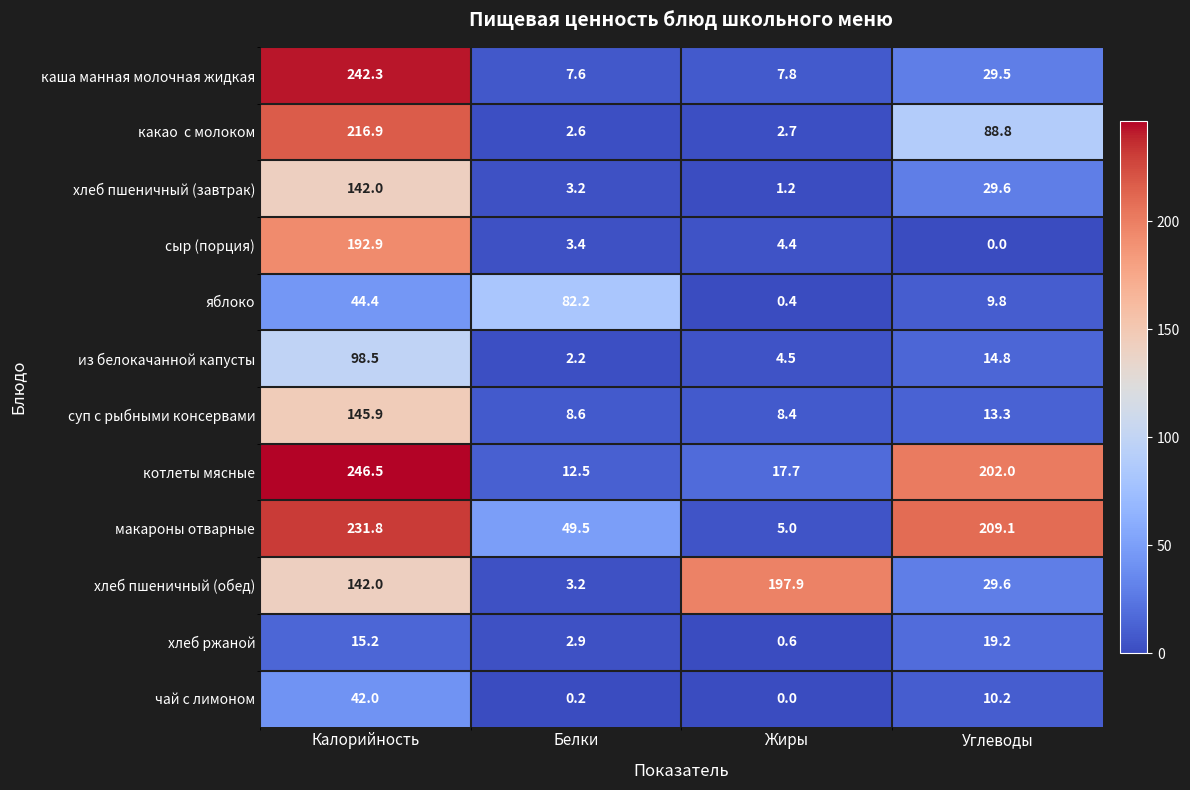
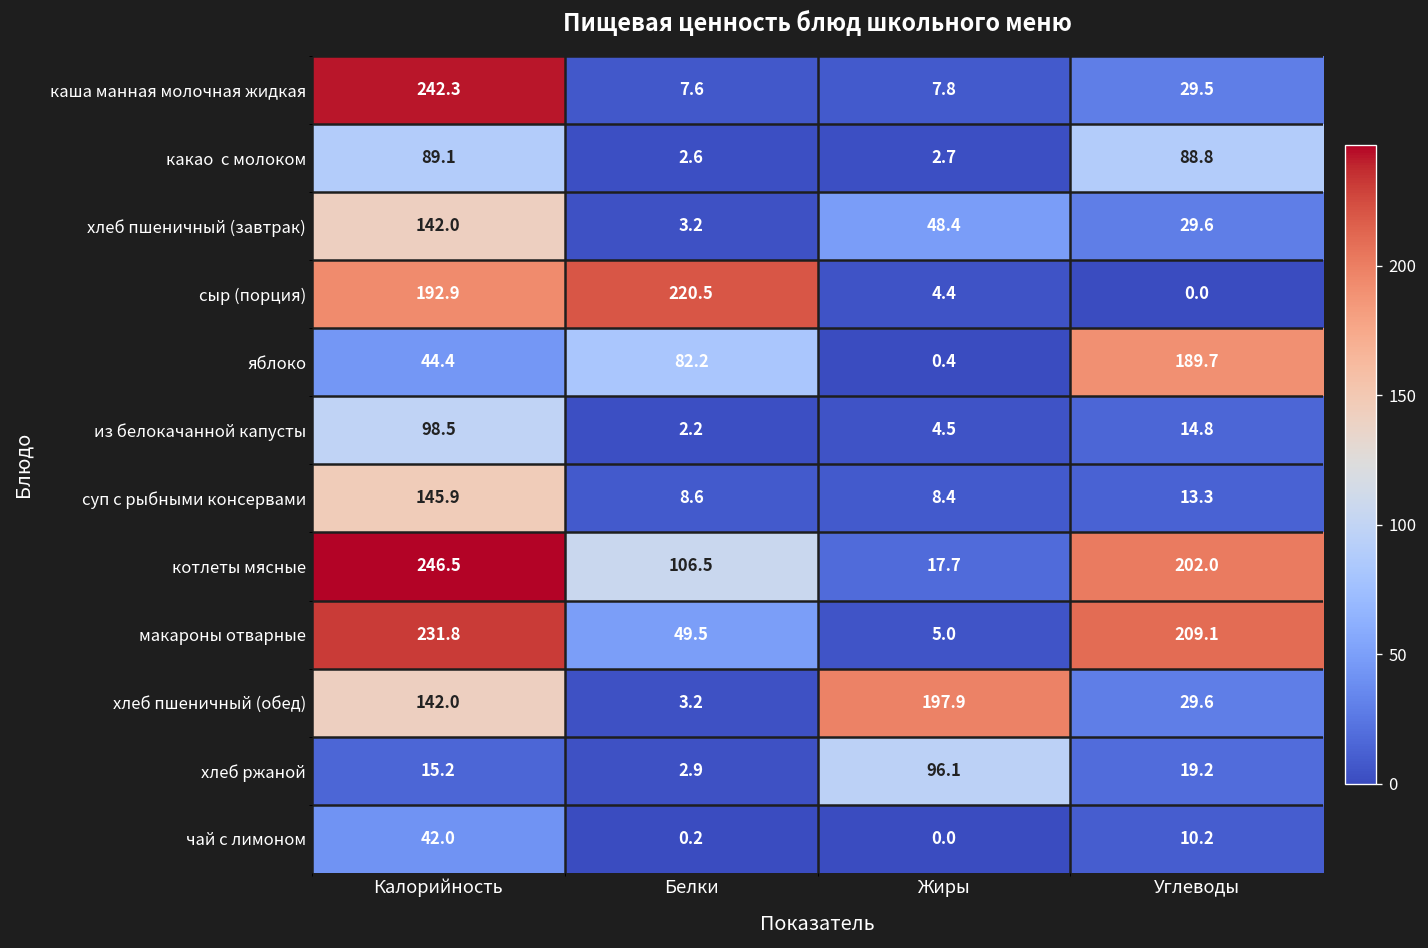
  {
    "каша манная молочная жидкая": {
      "Калорийность": 242.3,
      "Белки": 7.6,
      "Жиры": 7.8,
      "Углеводы": 29.5
    },
    "какао с молоком": {
-     "Калорийность": 216.9,
+     "Калорийность": 89.1,
      "Белки": 2.6,
      "Жиры": 2.7,
      "Углеводы": 88.8
    },
    "хлеб пшеничный (завтрак)": {
      "Калорийность": 142.0,
      "Белки": 3.2,
-     "Жиры": 1.2,
+     "Жиры": 48.4,
      "Углеводы": 29.6
    },
    "сыр (порция)": {
      "Калорийность": 192.9,
-     "Белки": 3.4,
+     "Белки": 220.5,
      "Жиры": 4.4,
      "Углеводы": 0.0
    },
    "яблоко": {
      "Калорийность": 44.4,
      "Белки": 82.2,
      "Жиры": 0.4,
-     "Углеводы": 9.8
+     "Углеводы": 189.7
    },
    "из белокачанной капусты": {
      "Калорийность": 98.5,
      "Белки": 2.2,
      "Жиры": 4.5,
      "Углеводы": 14.8
    },
    "суп с рыбными консервами": {
      "Калорийность": 145.9,
      "Белки": 8.6,
      "Жиры": 8.4,
      "Углеводы": 13.3
    },
    "котлеты мясные": {
      "Калорийность": 246.5,
-     "Белки": 12.5,
+     "Белки": 106.5,
      "Жиры": 17.7,
      "Углеводы": 202.0
    },
    "макароны отварные": {
      "Калорийность": 231.8,
      "Белки": 49.5,
      "Жиры": 5.0,
      "Углеводы": 209.1
    },
    "хлеб пшеничный (обед)": {
      "Калорийность": 142.0,
      "Белки": 3.2,
      "Жиры": 197.9,
      "Углеводы": 29.6
    },
    "хлеб ржаной": {
      "Калорийность": 15.2,
      "Белки": 2.9,
-     "Жиры": 0.6,
+     "Жиры": 96.1,
      "Углеводы": 19.2
    },
    "чай с лимоном": {
      "Калорийность": 42.0,
      "Белки": 0.2,
      "Жиры": 0.0,
      "Углеводы": 10.2
    }
  }
